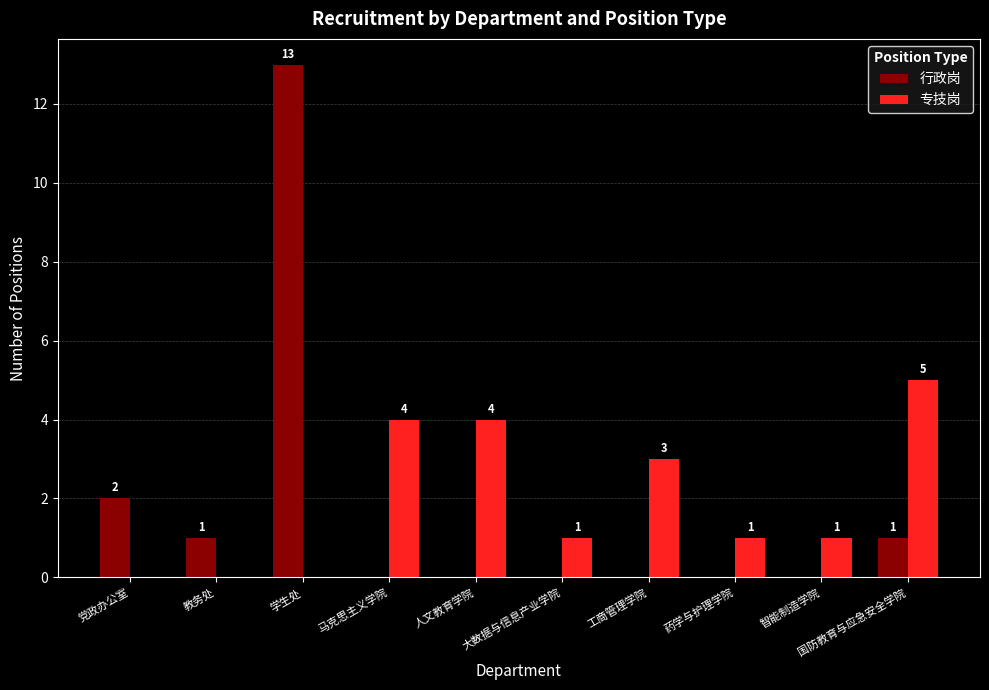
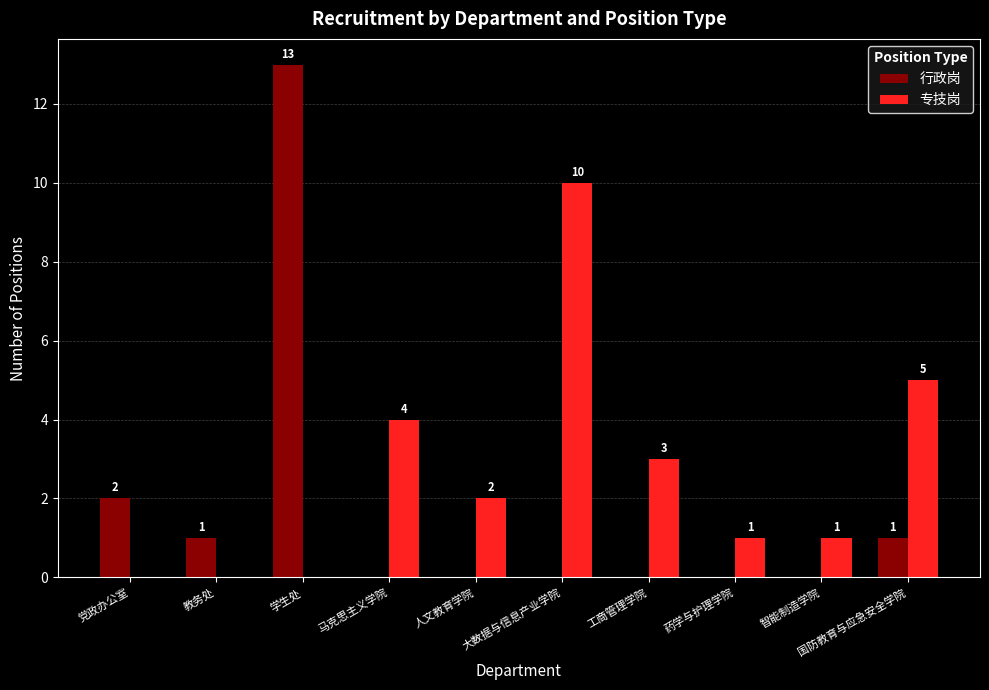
  {
    "行政岗": {
      "党政办公室": 2,
      "教务处": 1,
      "学生处": 13,
      "国防教育与应急安全学院": 1
    },
    "专技岗": {
      "马克思主义学院": 4,
-     "人文教育学院": 4,
-     "大数据与信息产业学院": 1,
+     "人文教育学院": 2,
+     "大数据与信息产业学院": 10,
      "工商管理学院": 3,
      "药学与护理学院": 1,
      "智能制造学院": 1,
      "国防教育与应急安全学院": 5
    }
  }
